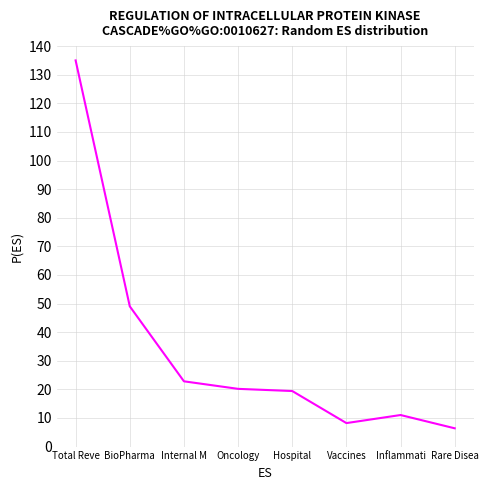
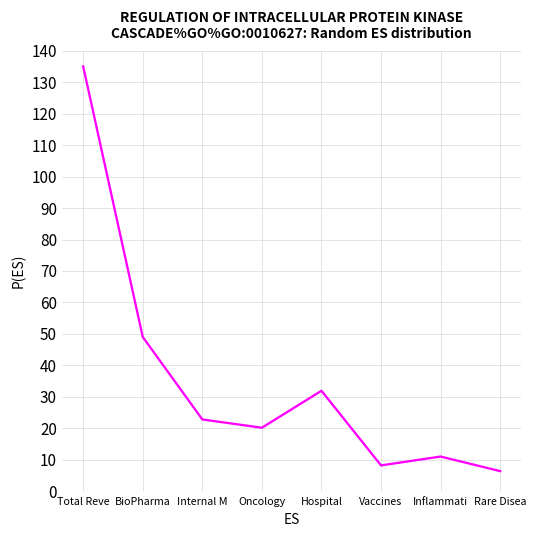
  {
    "Total Reve": 135,
    "BioPharma": 49,
    "Internal M": 23,
    "Oncology": 20,
-   "Hospital": 19,
+   "Hospital": 32,
    "Vaccines": 8,
    "Inflammati": 11,
    "Rare Disea": 6
  }
